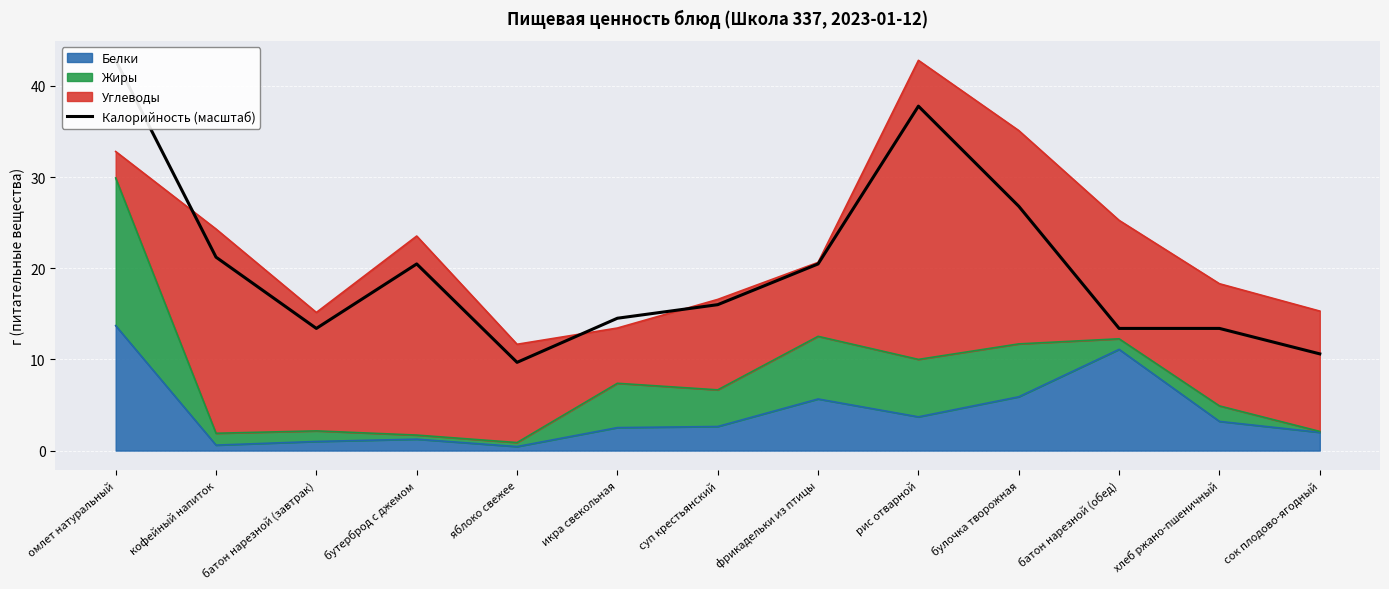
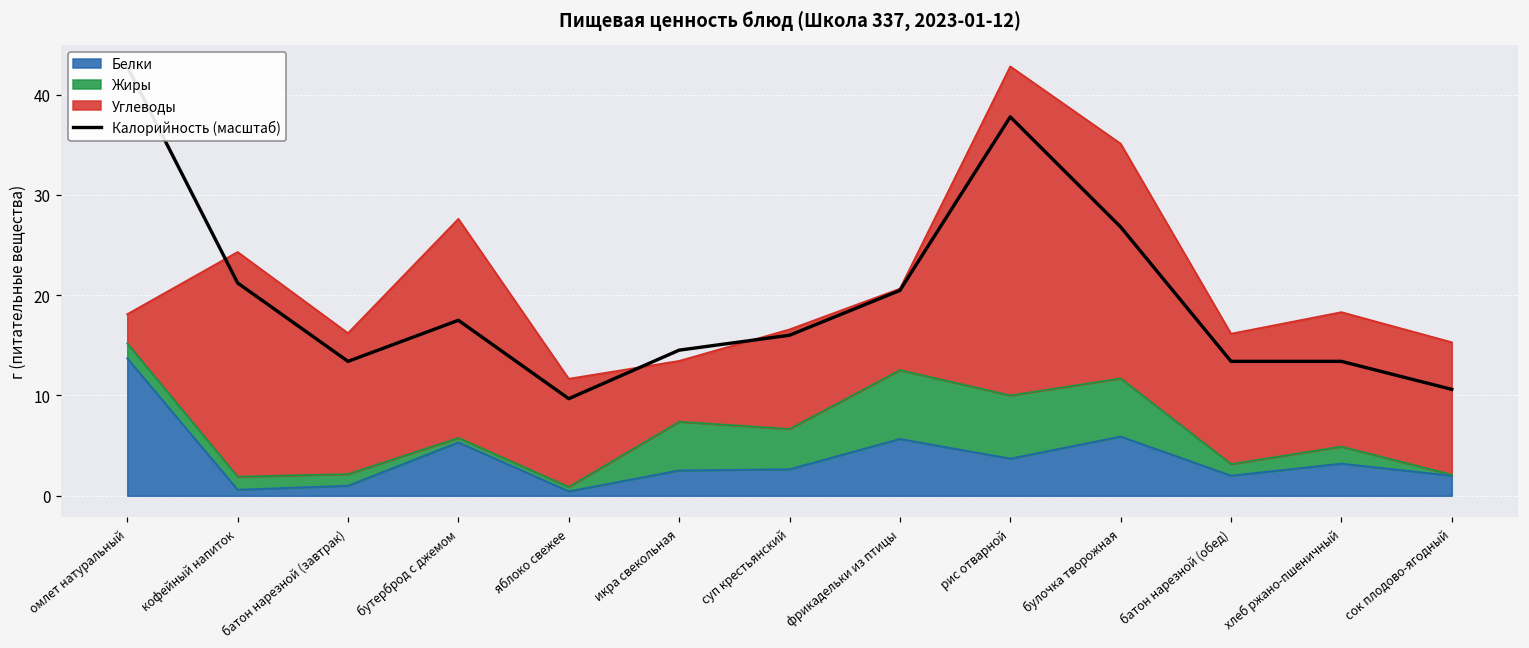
  {
    "Белки": {
      "омлет натуральный": 14,
      "кофейный напиток": 1,
      "батон нарезной (завтрак)": 1,
-     "бутерброд с джемом": 1,
+     "бутерброд с джемом": 5,
      "яблоко свежее": 0,
      "икра свекольная": 3,
      "суп крестьянский": 3,
      "фрикадельки из птицы": 6,
      "рис отварной": 4,
      "булочка творожная": 6,
-     "батон нарезной (обед)": 11,
+     "батон нарезной (обед)": 2,
      "хлеб ржано-пшеничный": 3
    },
    "Жиры": {
-     "омлет натуральный": 16,
+     "омлет натуральный": 2,
      "бутерброд с джемом": 0,
      "батон нарезной (обед)": 1
    },
    "Углеводы": {
      "омлет натуральный": 3,
-     "батон нарезной (завтрак)": 13,
+     "батон нарезной (завтрак)": 14,
      "бутерброд с джемом": 22,
      "батон нарезной (обед)": 13
    },
    "Калорийность (масштаб)": {
      "кофейный напиток": 21,
      "батон нарезной (завтрак)": 13,
-     "бутерброд с джемом": 20,
+     "бутерброд с джемом": 17,
      "яблоко свежее": 10,
      "икра свекольная": 15,
      "суп крестьянский": 16,
      "рис отварной": 38,
      "булочка творожная": 27,
      "батон нарезной (обед)": 13,
      "хлеб ржано-пшеничный": 13,
      "сок плодово-ягодный": 11
    }
  }
